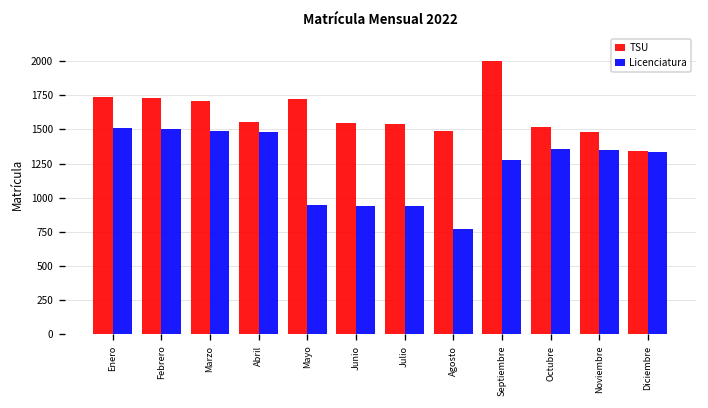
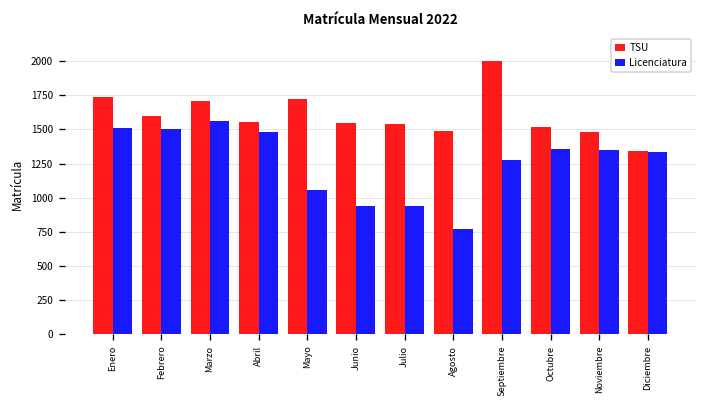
  {
    "TSU": {
      "Enero": 1740,
-     "Febrero": 1730,
+     "Febrero": 1600,
      "Marzo": 1710,
      "Abril": 1550,
      "Mayo": 1720,
      "Junio": 1550,
      "Julio": 1540,
      "Agosto": 1490,
      "Septiembre": 2000,
      "Octubre": 1520,
      "Noviembre": 1480,
      "Diciembre": 1340
    },
    "Licenciatura": {
      "Enero": 1510,
      "Febrero": 1500,
-     "Marzo": 1490,
+     "Marzo": 1560,
      "Abril": 1480,
-     "Mayo": 950,
+     "Mayo": 1060,
      "Junio": 940,
      "Julio": 940,
      "Agosto": 770,
      "Septiembre": 1270,
      "Octubre": 1360,
      "Noviembre": 1350,
      "Diciembre": 1340
    }
  }
